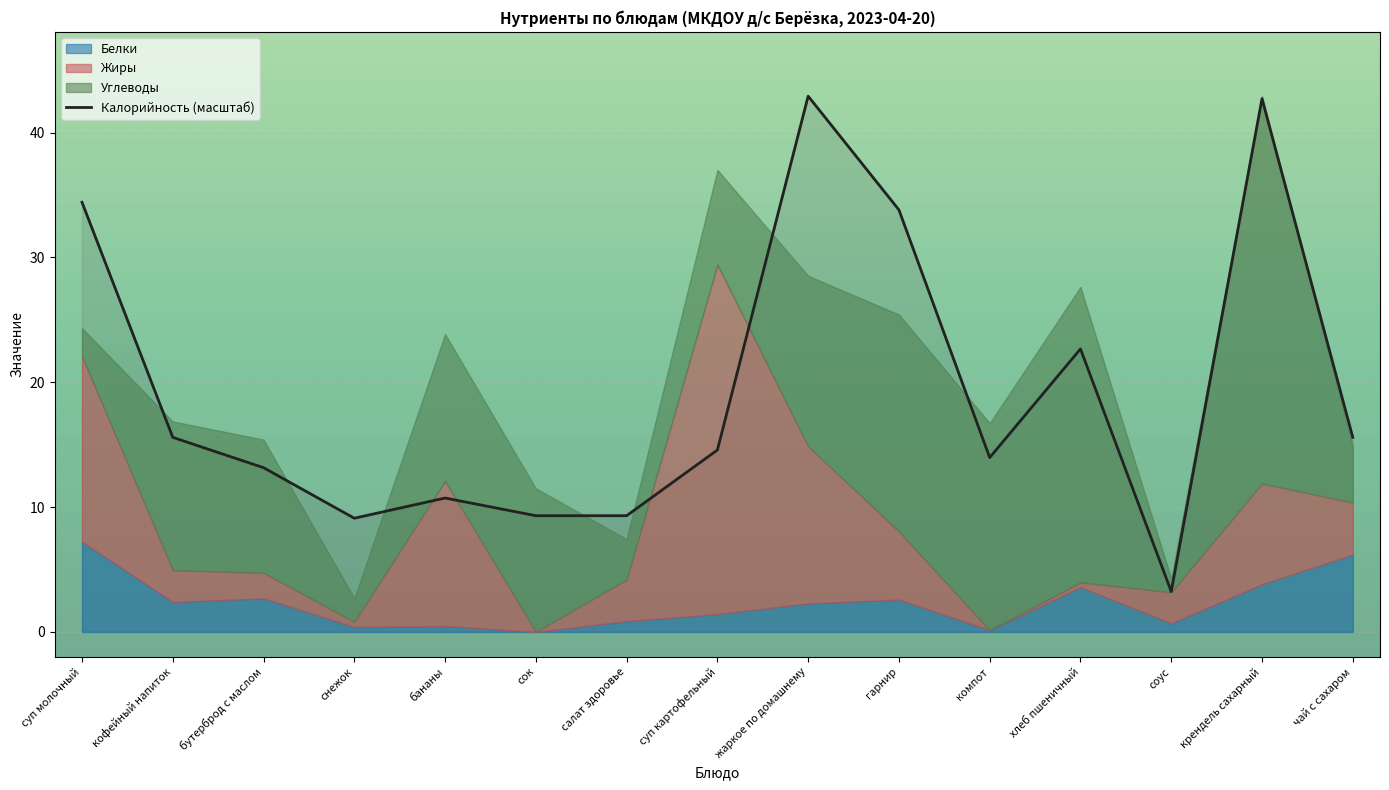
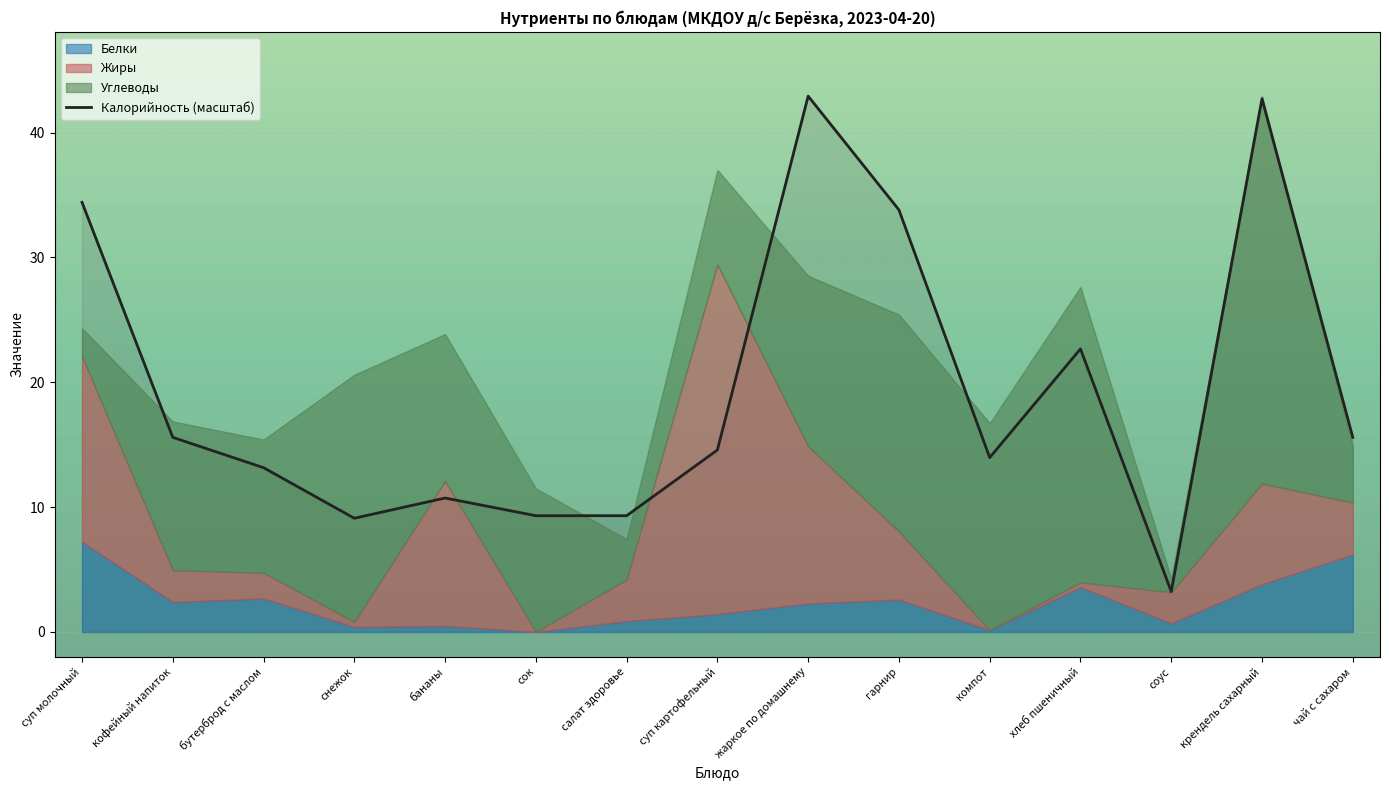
  {
    "Белки": {
      "суп молочный": 7.2,
      "кофейный напиток": 2.4,
      "бутерброд с маслом": 2.7,
      "снежок": 0.4,
      "бананы": 0.5,
      "салат здоровье": 0.9,
      "суп картофельный": 1.4,
      "жаркое по домашнему": 2.3,
      "гарнир": 2.6,
      "хлеб пшеничный": 3.6,
      "соус": 0.7,
      "крендель сахарный": 3.8,
      "чай с сахаром": 6.2
    },
    "Жиры": {
      "суп молочный": 14.9,
      "кофейный напиток": 2.5,
      "бутерброд с маслом": 2.1,
      "снежок": 0.4,
      "бананы": 11.6,
      "салат здоровье": 3.3,
      "суп картофельный": 28.0,
      "жаркое по домашнему": 12.6,
      "гарнир": 5.5,
      "хлеб пшеничный": 0.4,
      "крендель сахарный": 8.1,
      "чай с сахаром": 4.2
    },
    "Углеводы": {
      "суп молочный": 2.3,
      "кофейный напиток": 11.9,
      "бутерброд с маслом": 10.7,
-     "снежок": 1.9,
+     "снежок": 19.8,
      "бананы": 11.8,
      "сок": 11.5,
      "салат здоровье": 3.2,
      "суп картофельный": 7.6,
      "жаркое по домашнему": 13.7,
      "гарнир": 17.4,
      "компот": 16.6,
      "хлеб пшеничный": 23.7,
      "соус": 1.1,
      "крендель сахарный": 31.0,
      "чай с сахаром": 4.5
    },
    "Калорийность (масштаб)": {
      "суп молочный": 34.4,
      "кофейный напиток": 15.6,
      "бутерброд с маслом": 13.2,
      "снежок": 9.1,
      "бананы": 10.7,
      "сок": 9.3,
      "салат здоровье": 9.3,
      "суп картофельный": 14.6,
      "жаркое по домашнему": 42.9,
      "гарнир": 33.8,
      "компот": 14.0,
      "хлеб пшеничный": 22.7,
      "крендель сахарный": 42.7,
      "чай с сахаром": 15.6
    }
  }
